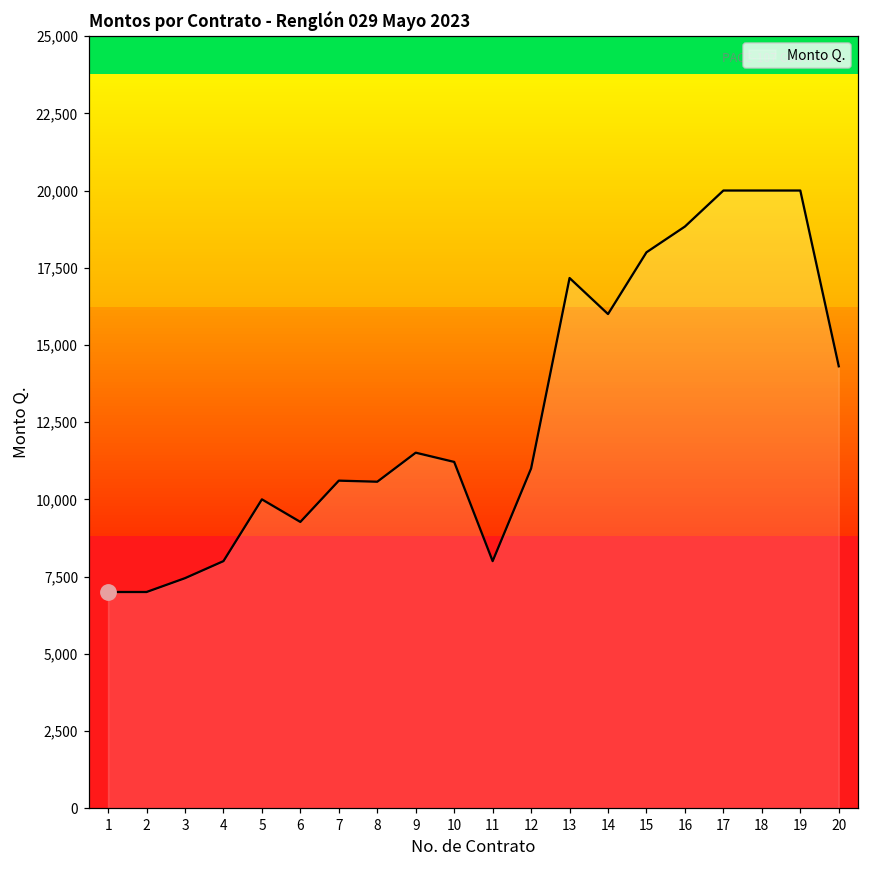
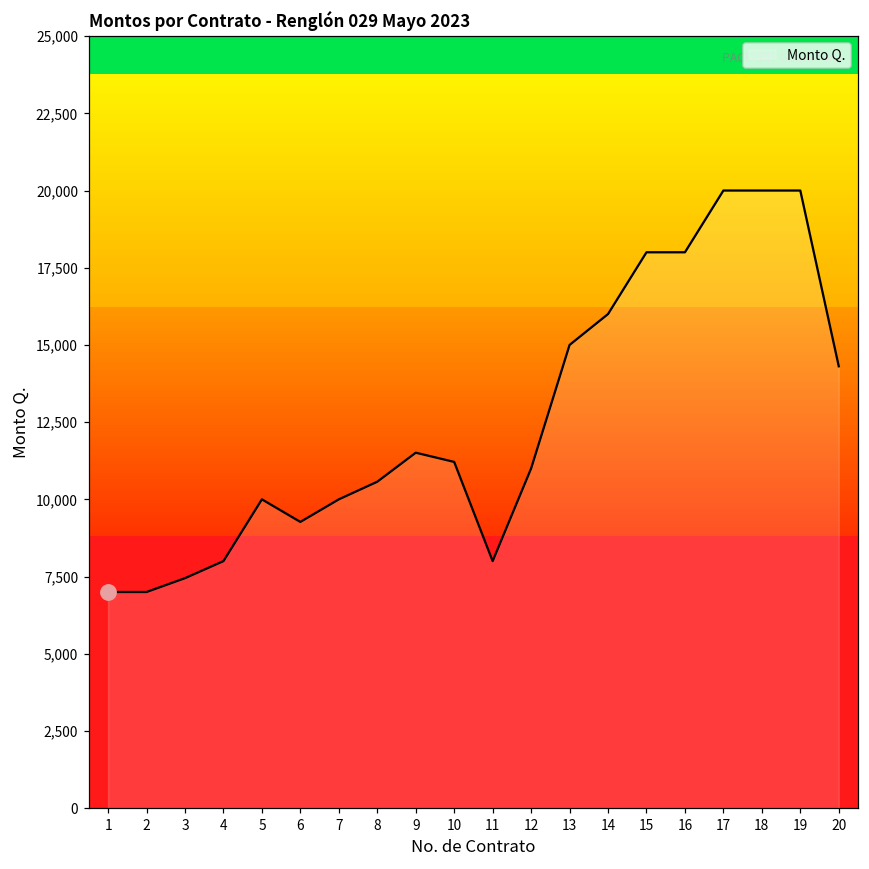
  {
    "Monto Q.": {
      "2": "7,000",
      "3": "7,400",
      "4": "8,000",
      "5": "10,000",
      "6": "9,300",
-     "7": "10,600",
+     "7": "10,000",
      "8": "10,600",
      "9": "11,500",
      "10": "11,200",
      "11": "8,000",
      "12": "11,000",
-     "13": "17,200",
+     "13": "15,000",
      "14": "16,000",
      "15": "18,000",
-     "16": "18,800",
+     "16": "18,000",
      "17": "20,000",
      "18": "20,000",
      "19": "20,000",
      "20": "14,300"
    }
  }
